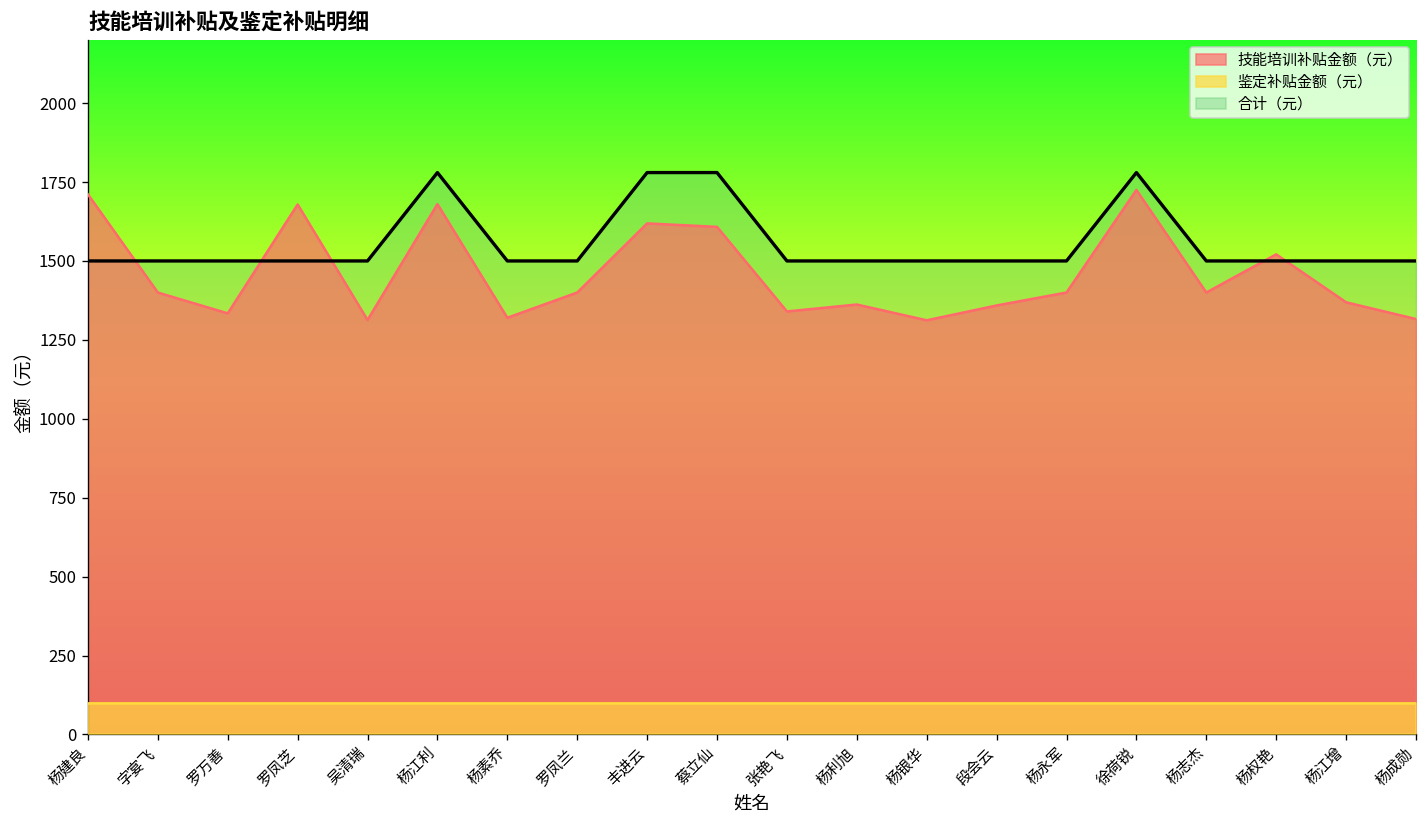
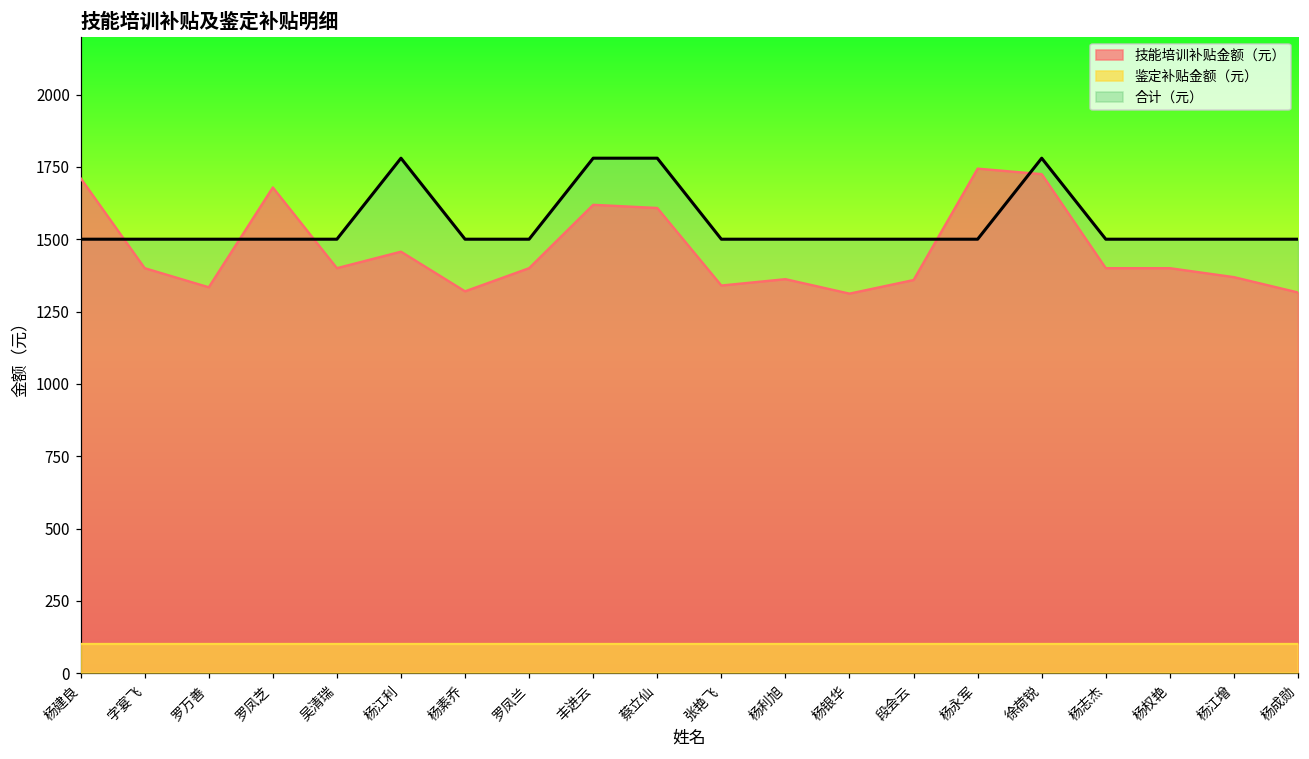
  {
    "技能培训补贴金额（元）": {
      "杨建良": 1710,
      "字宴飞": 1400,
      "罗万善": 1330,
      "罗凤芝": 1680,
-     "吴清瑞": 1310,
-     "杨江利": 1680,
+     "吴清瑞": 1400,
+     "杨江利": 1460,
      "杨素乔": 1320,
      "罗凤兰": 1400,
      "丰进云": 1620,
      "蔡立仙": 1610,
      "张艳飞": 1340,
      "杨利旭": 1360,
      "杨银华": 1310,
      "段会云": 1360,
-     "杨永军": 1400,
+     "杨永军": 1740,
      "徐荷锐": 1730,
      "杨志杰": 1400,
-     "杨权艳": 1520,
+     "杨权艳": 1400,
      "杨江增": 1370,
      "杨成勋": 1320
    },
    "鉴定补贴金额（元）": {
      "杨建良": 100,
      "字宴飞": 100,
      "罗万善": 100,
      "罗凤芝": 100,
      "吴清瑞": 100,
      "杨江利": 100,
      "杨素乔": 100,
      "罗凤兰": 100,
      "丰进云": 100,
      "蔡立仙": 100,
      "张艳飞": 100,
      "杨利旭": 100,
      "杨银华": 100,
      "段会云": 100,
      "杨永军": 100,
      "徐荷锐": 100,
      "杨志杰": 100,
      "杨权艳": 100,
      "杨江增": 100,
      "杨成勋": 100
    },
    "合计（元）": {
      "杨建良": 1500,
      "字宴飞": 1500,
      "罗万善": 1500,
      "罗凤芝": 1500,
      "吴清瑞": 1500,
      "杨江利": 1780,
      "杨素乔": 1500,
      "罗凤兰": 1500,
      "丰进云": 1780,
      "蔡立仙": 1780,
      "张艳飞": 1500,
      "杨利旭": 1500,
      "杨银华": 1500,
      "段会云": 1500,
      "杨永军": 1500,
      "徐荷锐": 1780,
      "杨志杰": 1500,
      "杨权艳": 1500,
      "杨江增": 1500,
      "杨成勋": 1500
    }
  }
